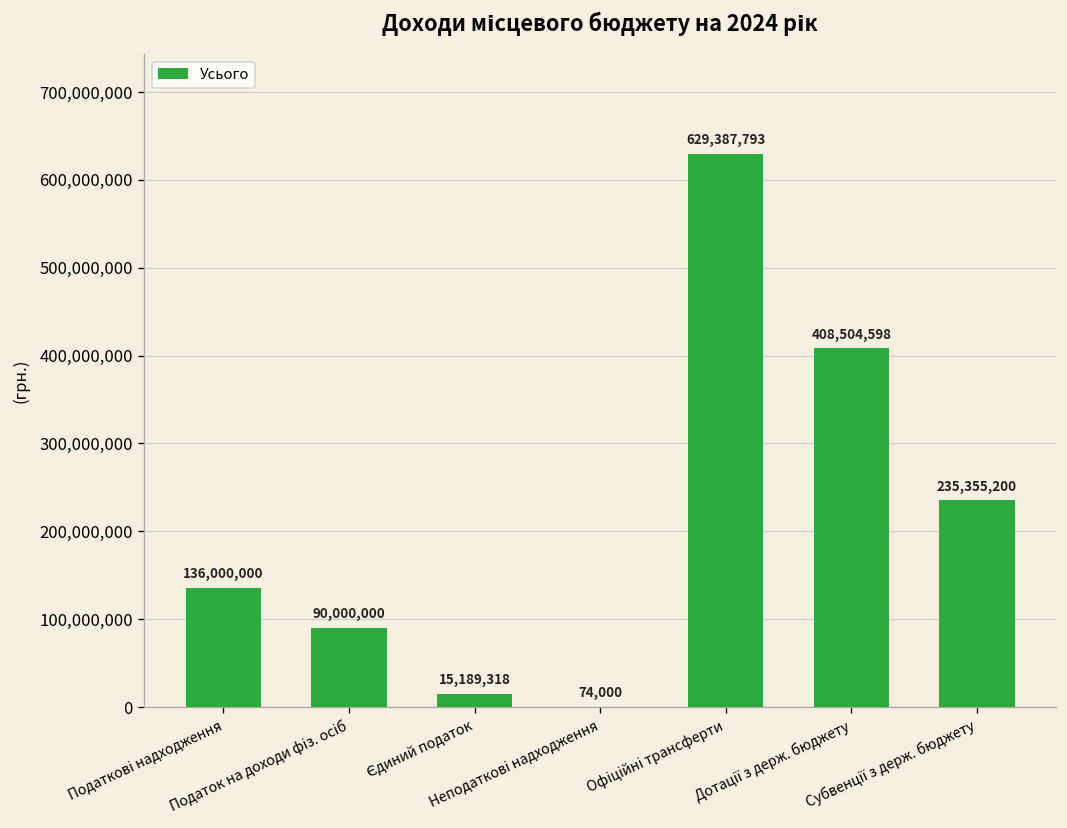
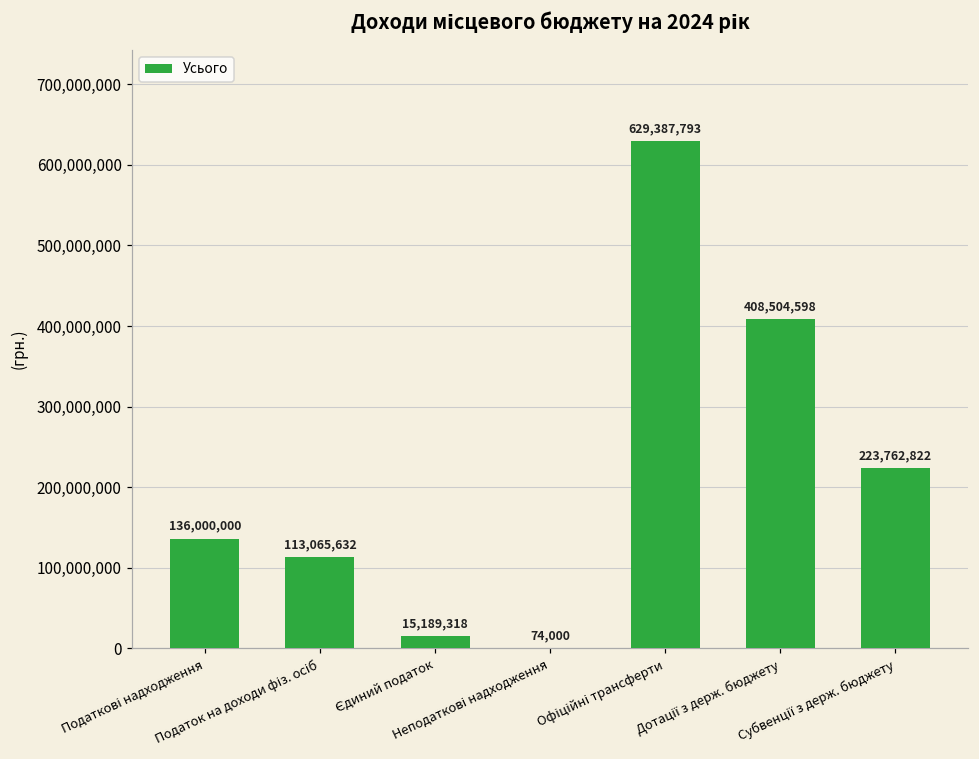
  {
    "Податкові надходження": "136,000,000",
-   "Податок на доходи фіз. осіб": "90,000,000",
+   "Податок на доходи фіз. осіб": "113,065,632",
    "Єдиний податок": "15,189,318",
    "Неподаткові надходження": "74,000",
    "Офіційні трансферти": "629,387,793",
    "Дотації з держ. бюджету": "408,504,598",
-   "Субвенції з держ. бюджету": "235,355,200"
+   "Субвенції з держ. бюджету": "223,762,822"
  }
